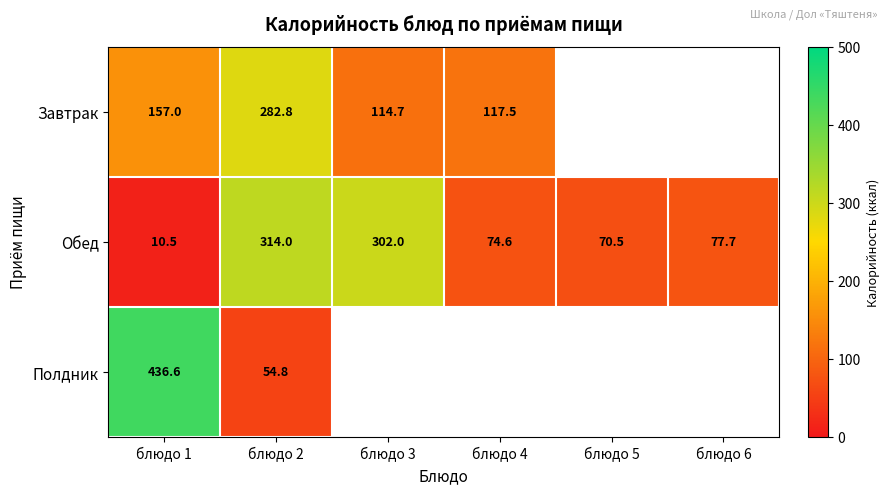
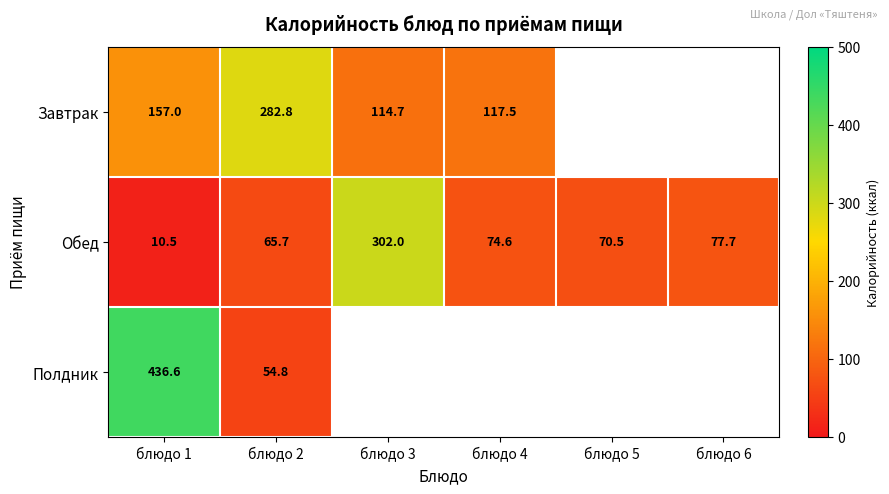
  {
    "Завтрак": {
      "блюдо 1": 157.0,
      "блюдо 2": 282.8,
      "блюдо 3": 114.7,
      "блюдо 4": 117.5
    },
    "Обед": {
      "блюдо 1": 10.5,
-     "блюдо 2": 314.0,
+     "блюдо 2": 65.7,
      "блюдо 3": 302.0,
      "блюдо 4": 74.6,
      "блюдо 5": 70.5,
      "блюдо 6": 77.7
    },
    "Полдник": {
      "блюдо 1": 436.6,
      "блюдо 2": 54.8
    }
  }
